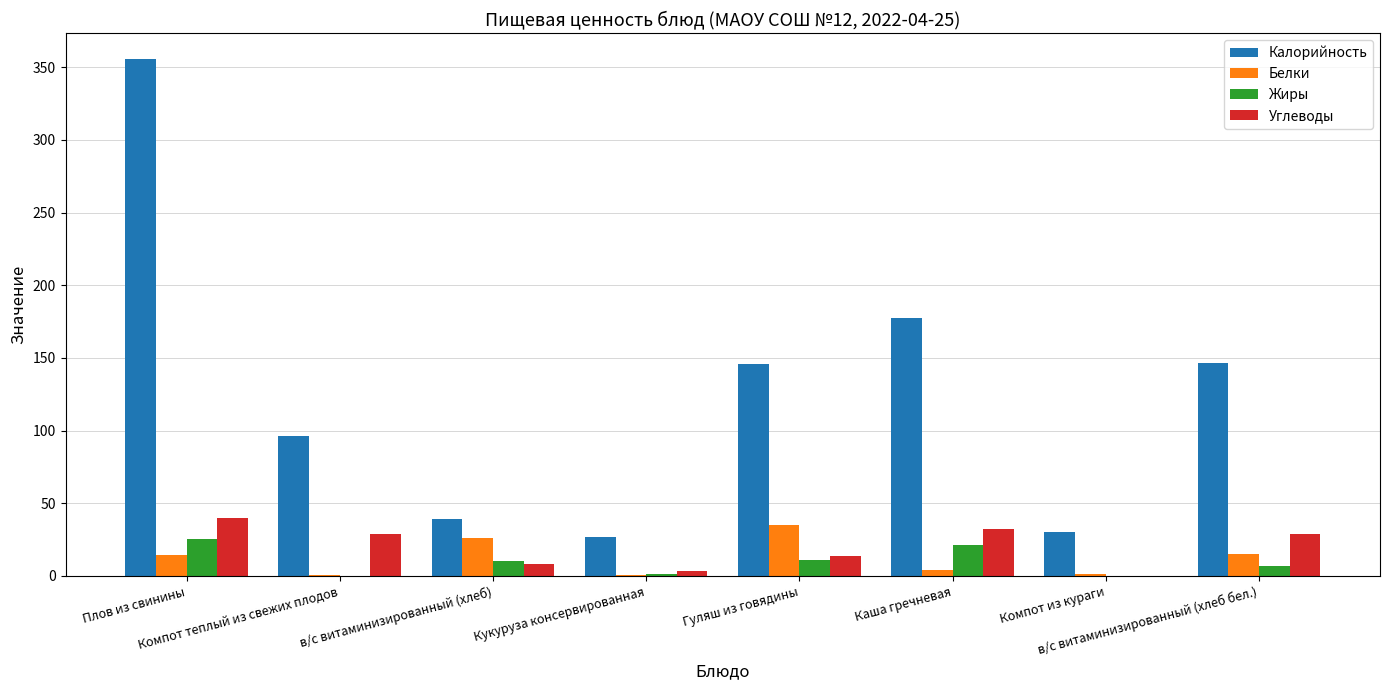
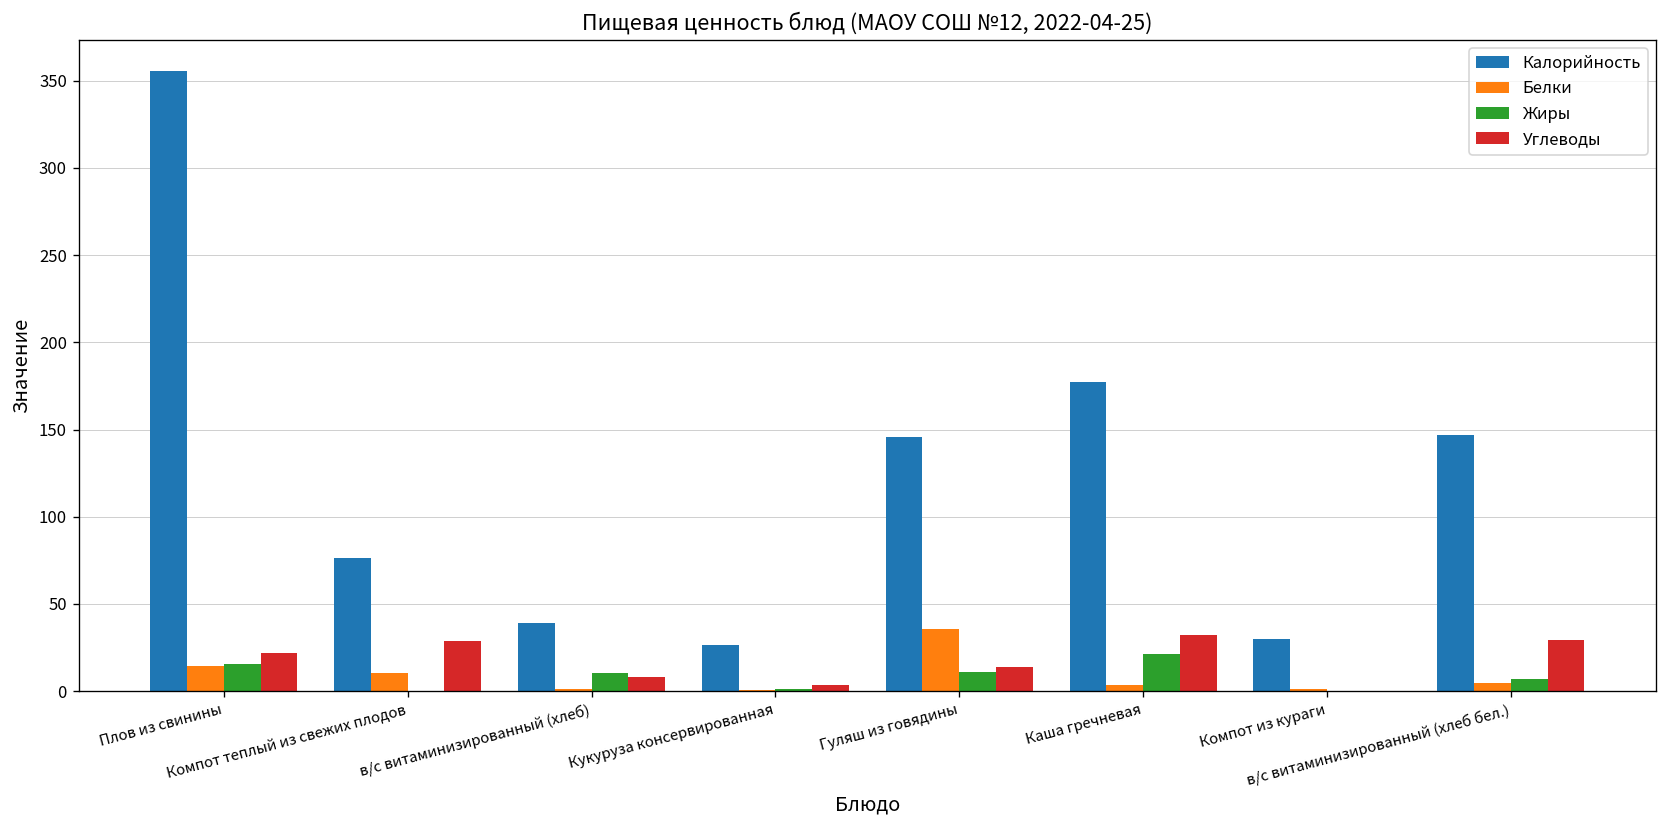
  {
    "Калорийность": {
      "Плов из свинины": 356,
-     "Компот теплый из свежих плодов": 96,
+     "Компот теплый из свежих плодов": 77,
      "в/с витаминизированный (хлеб)": 39,
      "Кукуруза консервированная": 27,
      "Гуляш из говядины": 146,
      "Каша гречневая": 178,
      "Компот из кураги": 30,
      "в/с витаминизированный (хлеб бел.)": 147
    },
    "Белки": {
      "Плов из свинины": 15,
-     "Компот теплый из свежих плодов": 1,
-     "в/с витаминизированный (хлеб)": 26,
+     "Компот теплый из свежих плодов": 10,
+     "в/с витаминизированный (хлеб)": 1,
      "Гуляш из говядины": 35,
      "Каша гречневая": 4,
-     "в/с витаминизированный (хлеб бел.)": 15
+     "в/с витаминизированный (хлеб бел.)": 5
    },
    "Жиры": {
-     "Плов из свинины": 25,
+     "Плов из свинины": 15,
      "в/с витаминизированный (хлеб)": 11,
      "Гуляш из говядины": 11,
      "Каша гречневая": 21,
      "Компот из кураги": 0,
      "в/с витаминизированный (хлеб бел.)": 7
    },
    "Углеводы": {
-     "Плов из свинины": 40,
+     "Плов из свинины": 22,
      "Компот теплый из свежих плодов": 29,
      "в/с витаминизированный (хлеб)": 8,
      "Кукуруза консервированная": 3,
      "Гуляш из говядины": 14,
      "Каша гречневая": 32,
      "в/с витаминизированный (хлеб бел.)": 29
    }
  }
